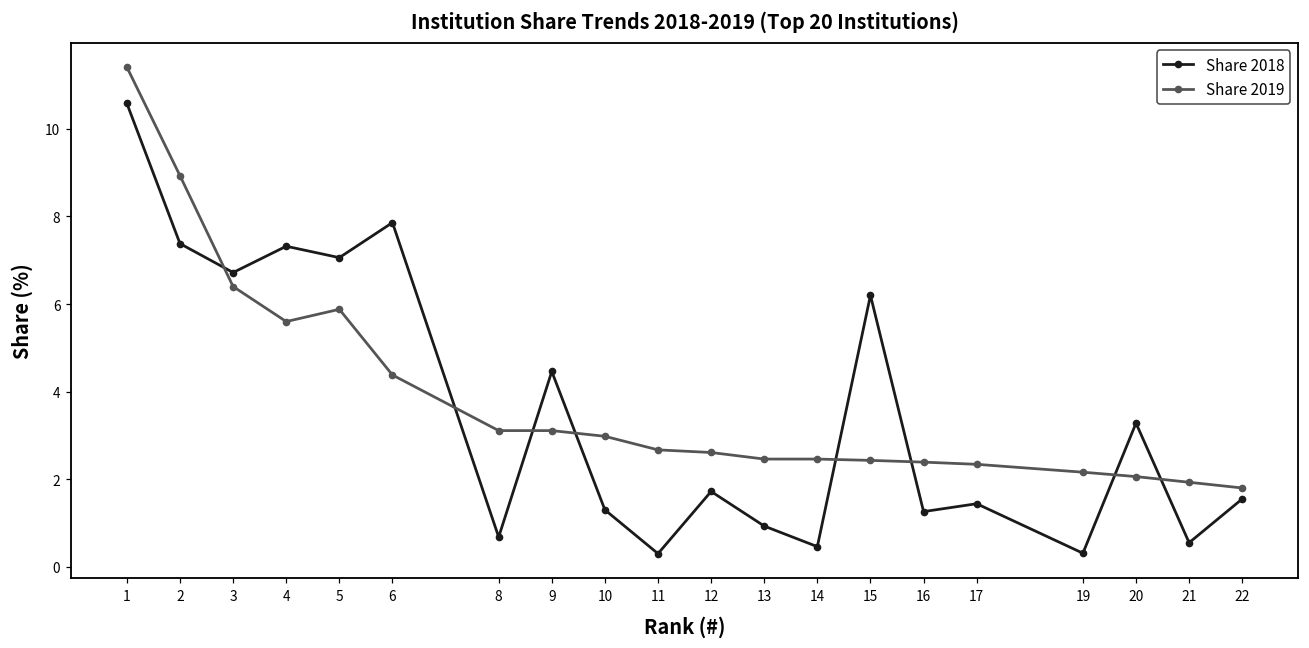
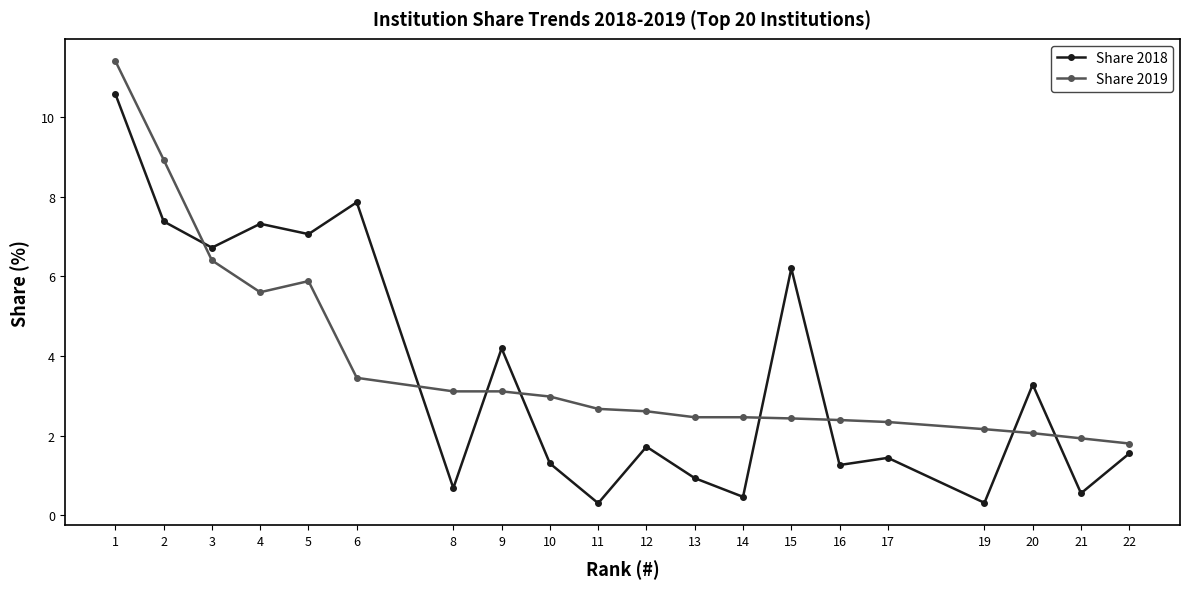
  {
    "Share 2018": {
      "1": 10.6,
      "2": 7.4,
      "3": 6.7,
      "4": 7.3,
      "5": 7.1,
      "6": 7.9,
      "8": 0.7,
-     "9": 4.5,
+     "9": 4.2,
      "10": 1.3,
      "11": 0.3,
      "12": 1.7,
      "13": 0.9,
      "14": 0.5,
      "15": 6.2,
      "16": 1.3,
      "17": 1.4,
      "19": 0.3,
      "20": 3.3,
      "21": 0.6,
      "22": 1.6
    },
    "Share 2019": {
      "1": 11.4,
      "2": 8.9,
      "3": 6.4,
      "4": 5.6,
      "5": 5.9,
-     "6": 4.4,
+     "6": 3.5,
      "8": 3.1,
      "9": 3.1,
      "10": 3.0,
      "11": 2.7,
      "12": 2.6,
      "13": 2.5,
      "14": 2.5,
      "15": 2.4,
      "16": 2.4,
      "17": 2.3,
      "19": 2.2,
      "20": 2.1,
      "21": 1.9,
      "22": 1.8
    }
  }
